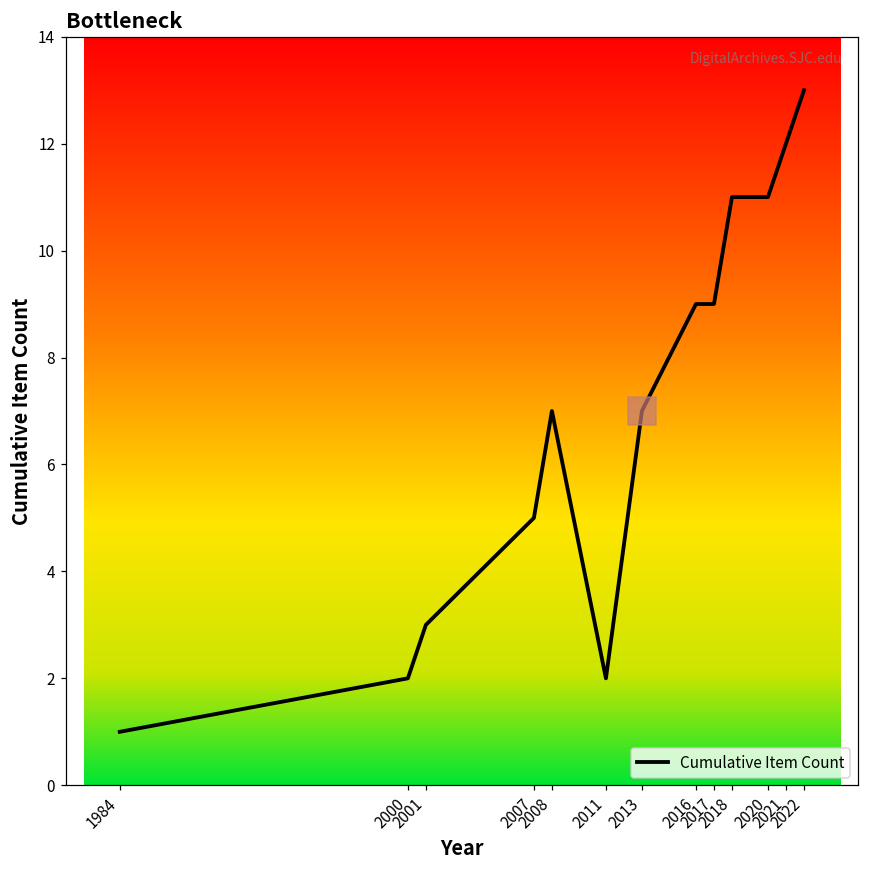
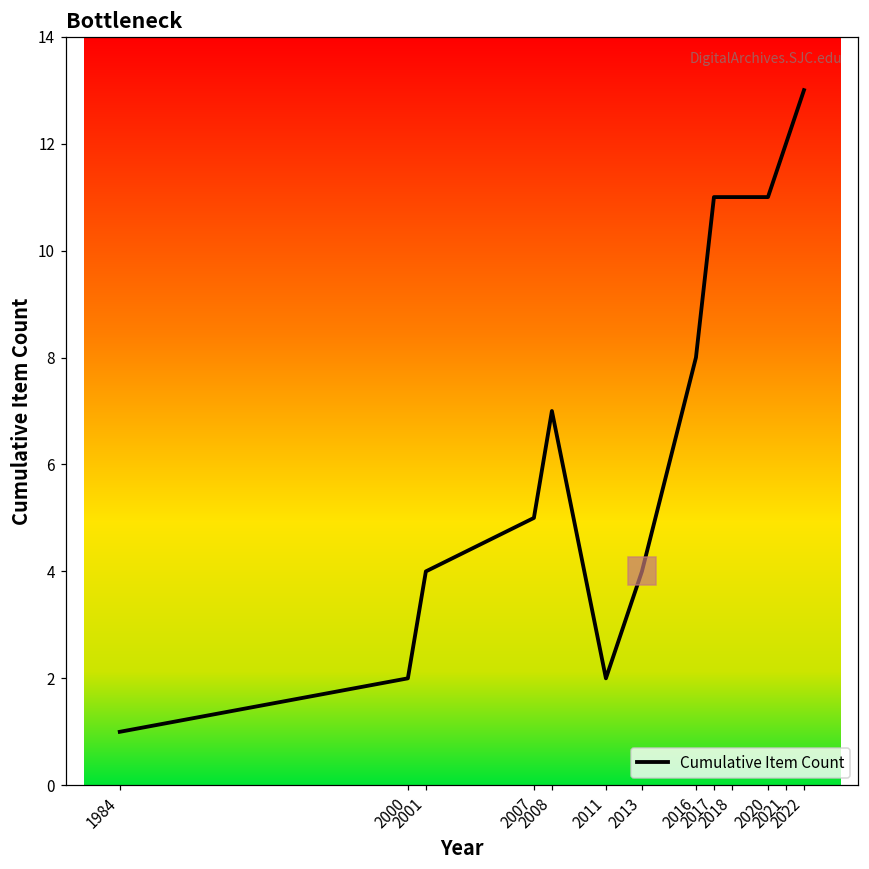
  {
    "Cumulative Item Count": {
      "1984": 1,
      "2000": 2,
-     "2001": 3,
+     "2001": 4,
      "2007": 5,
      "2008": 7,
      "2011": 2,
-     "2013": 7,
-     "2016": 9,
-     "2017": 9,
+     "2013": 4,
+     "2016": 8,
+     "2017": 11,
      "2018": 11,
      "2020": 11,
      "2021": 12,
      "2022": 13
    }
  }
